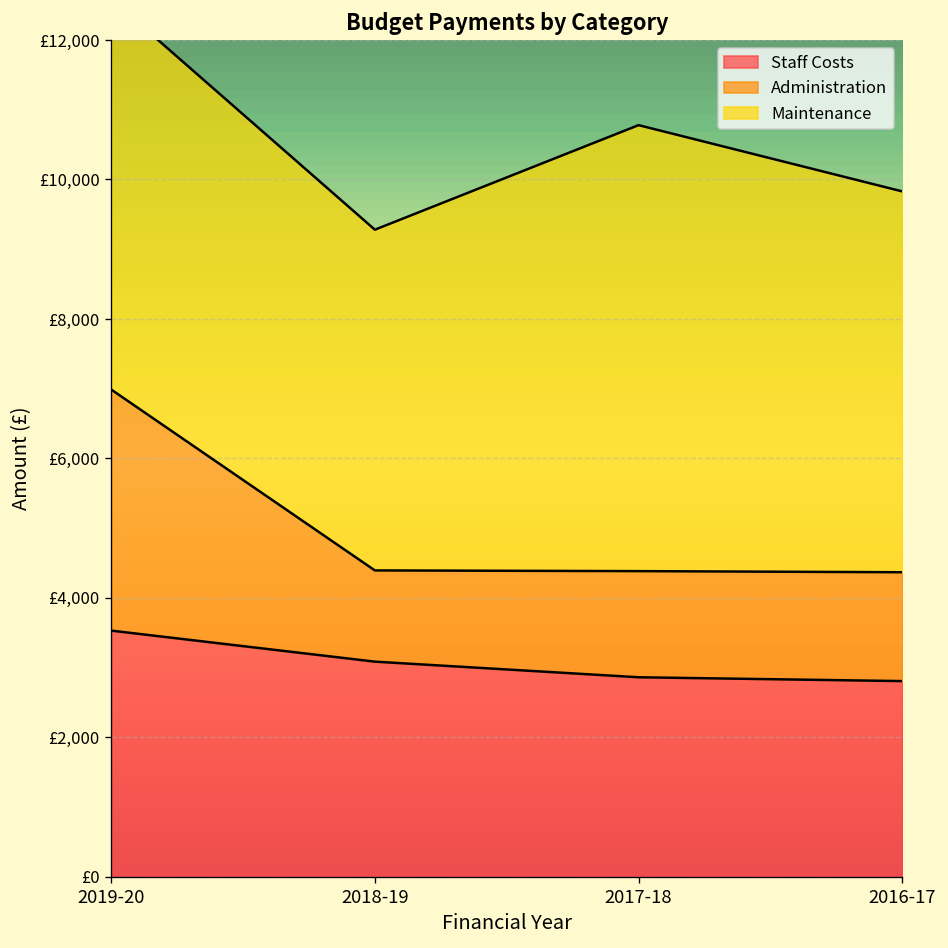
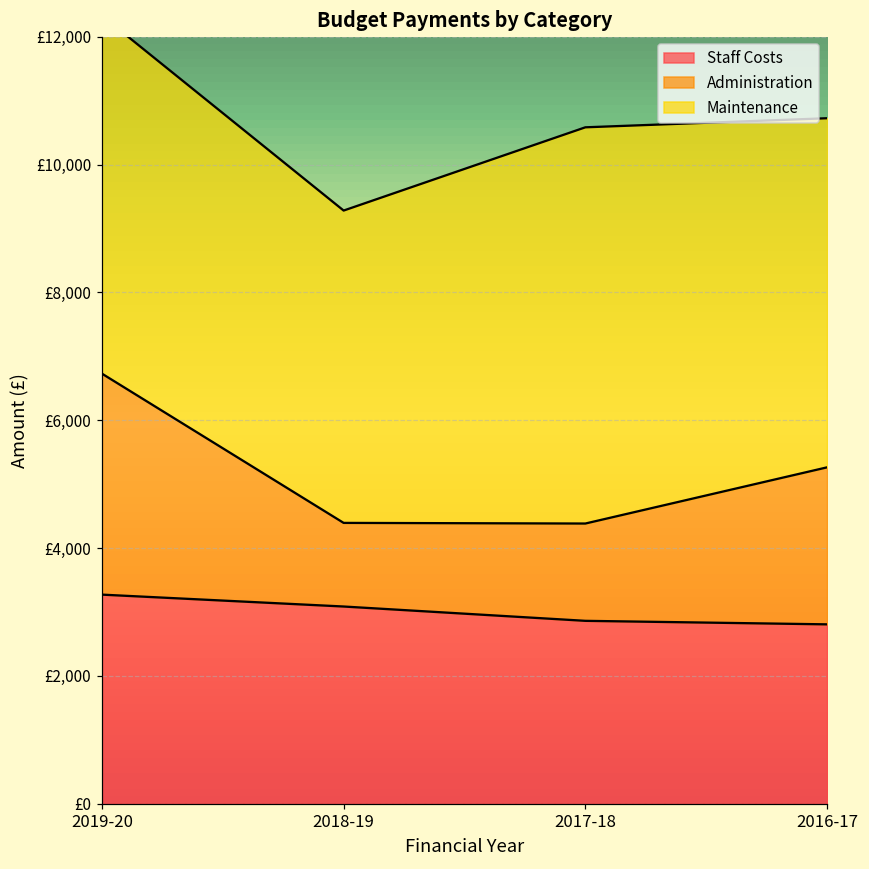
  {
    "Staff Costs": {
-     "2019-20": "£3,500",
+     "2019-20": "£3,300",
      "2018-19": "£3,100",
      "2017-18": "£2,900",
      "2016-17": "£2,800"
    },
    "Administration": {
      "2019-20": "£3,500",
      "2018-19": "£1,300",
      "2017-18": "£1,500",
-     "2016-17": "£1,600"
+     "2016-17": "£2,500"
    },
    "Maintenance": {
      "2018-19": "£4,900",
-     "2017-18": "£6,400",
+     "2017-18": "£6,200",
      "2016-17": "£5,500"
    }
  }
